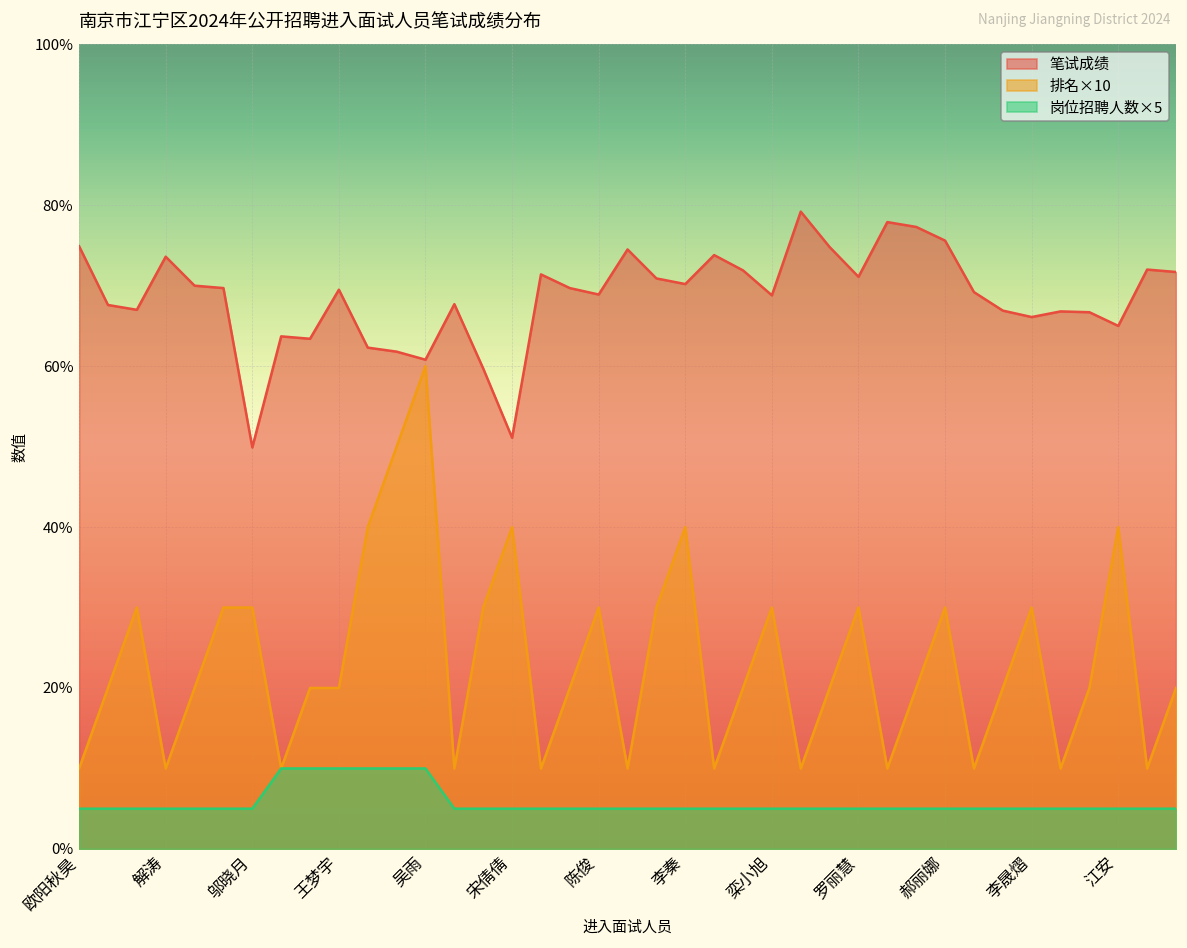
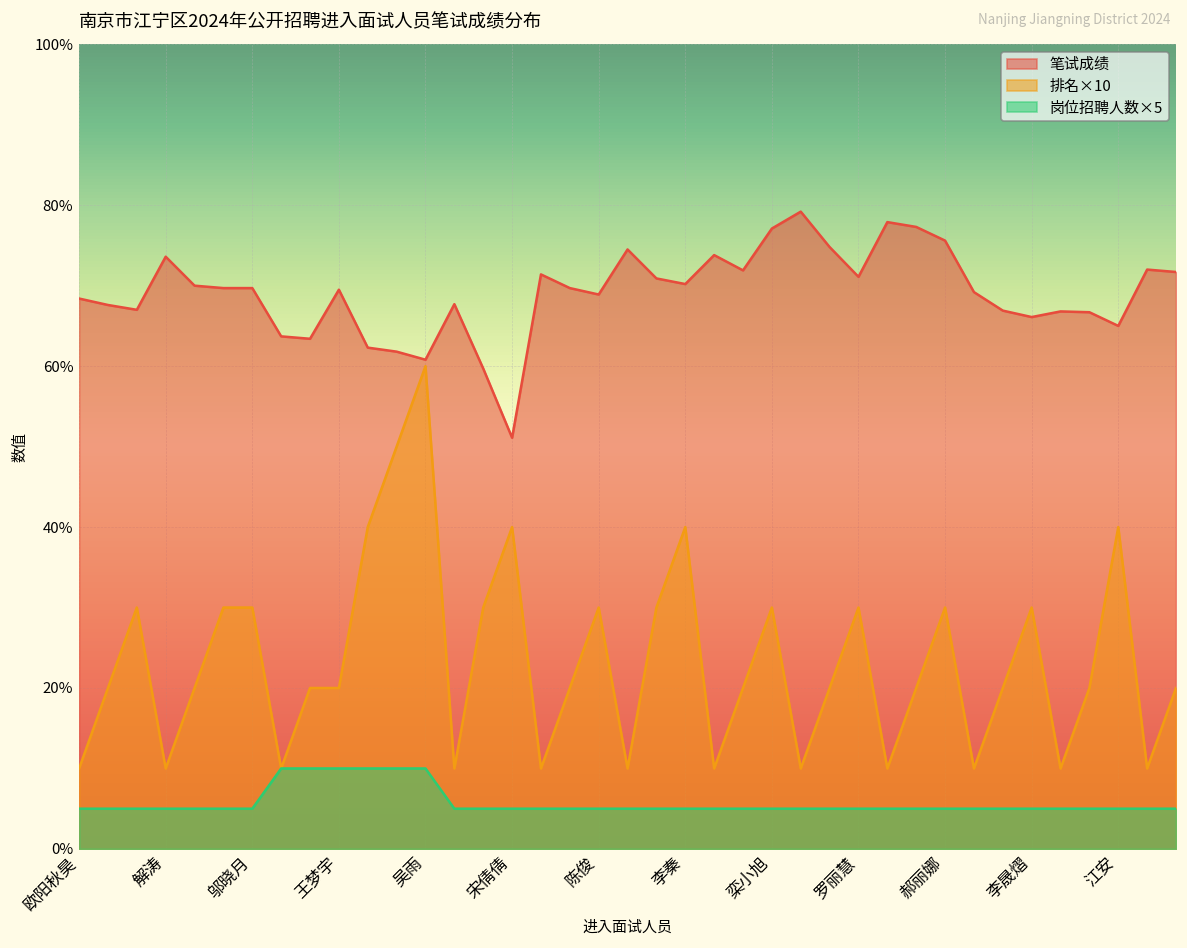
  {
    "笔试成绩": {
-     "欧阳秋昊": "75%",
+     "欧阳秋昊": "68%",
      "解涛": "74%",
-     "邬晓月": "50%",
+     "邬晓月": "70%",
      "王梦宇": "70%",
      "吴雨": "61%",
      "宋倩倩": "51%",
      "陈俊": "69%",
      "李秦": "70%",
-     "栾小旭": "69%",
+     "栾小旭": "77%",
      "罗丽慧": "71%",
      "郝丽娜": "76%",
      "李晟熠": "66%",
      "江安": "65%"
    },
    "排名×10": {
      "欧阳秋昊": "10%",
      "解涛": "10%",
      "邬晓月": "30%",
      "王梦宇": "20%",
      "吴雨": "60%",
      "宋倩倩": "40%",
      "陈俊": "30%",
      "李秦": "40%",
      "栾小旭": "30%",
      "罗丽慧": "30%",
      "郝丽娜": "30%",
      "李晟熠": "30%",
      "江安": "40%"
    },
    "岗位招聘人数×5": {
      "欧阳秋昊": "5%",
      "解涛": "5%",
      "邬晓月": "5%",
      "王梦宇": "10%",
      "吴雨": "10%",
      "宋倩倩": "5%",
      "陈俊": "5%",
      "李秦": "5%",
      "栾小旭": "5%",
      "罗丽慧": "5%",
      "郝丽娜": "5%",
      "李晟熠": "5%",
      "江安": "5%"
    }
  }
